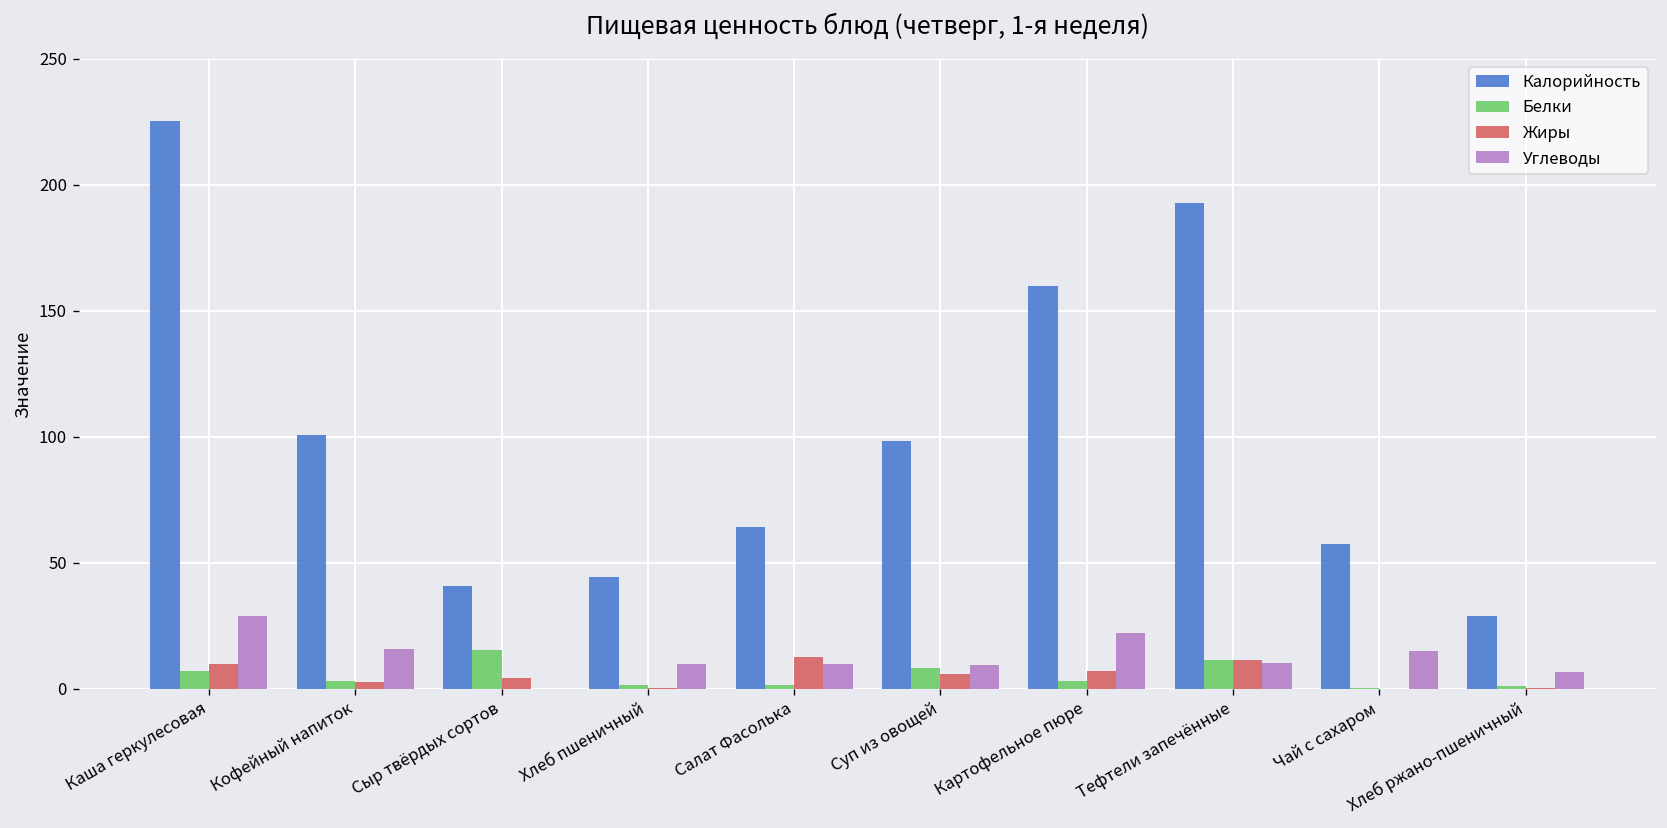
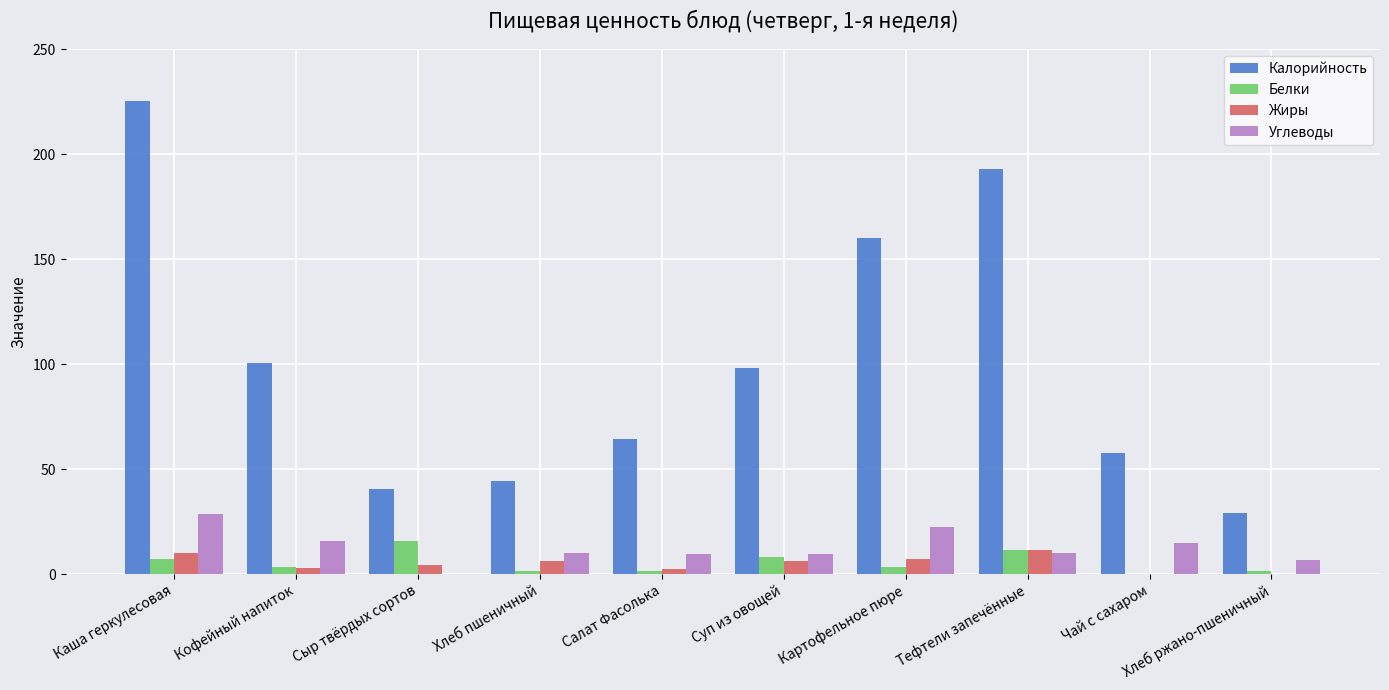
  {
    "Калорийность": {
      "Каша геркулесовая": 225,
      "Кофейный напиток": 101,
      "Сыр твёрдых сортов": 41,
      "Хлеб пшеничный": 44,
      "Салат Фасолька": 64,
      "Суп из овощей": 98,
      "Картофельное пюре": 160,
      "Тефтели запечённые": 193,
      "Чай с сахаром": 58,
      "Хлеб ржано-пшеничный": 29
    },
    "Белки": {
      "Каша геркулесовая": 7,
      "Кофейный напиток": 3,
      "Сыр твёрдых сортов": 16,
      "Хлеб пшеничный": 2,
      "Салат Фасолька": 2,
      "Суп из овощей": 8,
      "Картофельное пюре": 3,
      "Тефтели запечённые": 11,
      "Хлеб ржано-пшеничный": 1
    },
    "Жиры": {
      "Каша геркулесовая": 10,
      "Кофейный напиток": 3,
      "Сыр твёрдых сортов": 5,
-     "Хлеб пшеничный": 0,
-     "Салат Фасолька": 13,
+     "Хлеб пшеничный": 6,
+     "Салат Фасолька": 2,
      "Суп из овощей": 6,
      "Картофельное пюре": 7,
      "Тефтели запечённые": 12
    },
    "Углеводы": {
      "Каша геркулесовая": 29,
      "Кофейный напиток": 16,
      "Сыр твёрдых сортов": 0,
      "Хлеб пшеничный": 10,
      "Салат Фасолька": 10,
      "Суп из овощей": 9,
      "Картофельное пюре": 22,
      "Тефтели запечённые": 10,
      "Чай с сахаром": 15,
      "Хлеб ржано-пшеничный": 7
    }
  }
